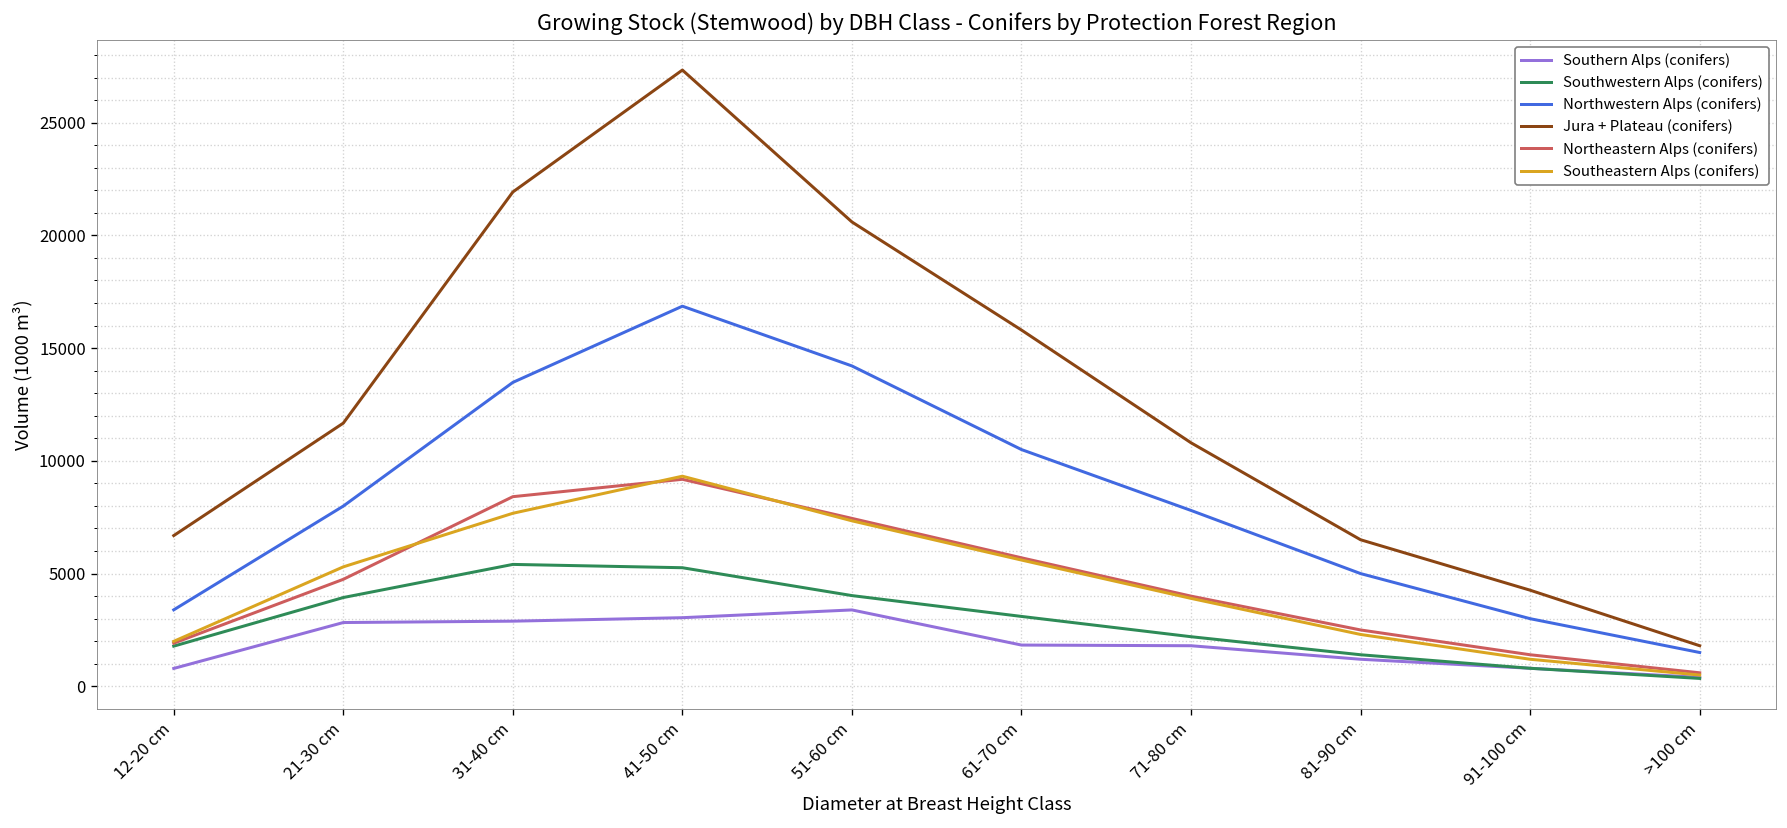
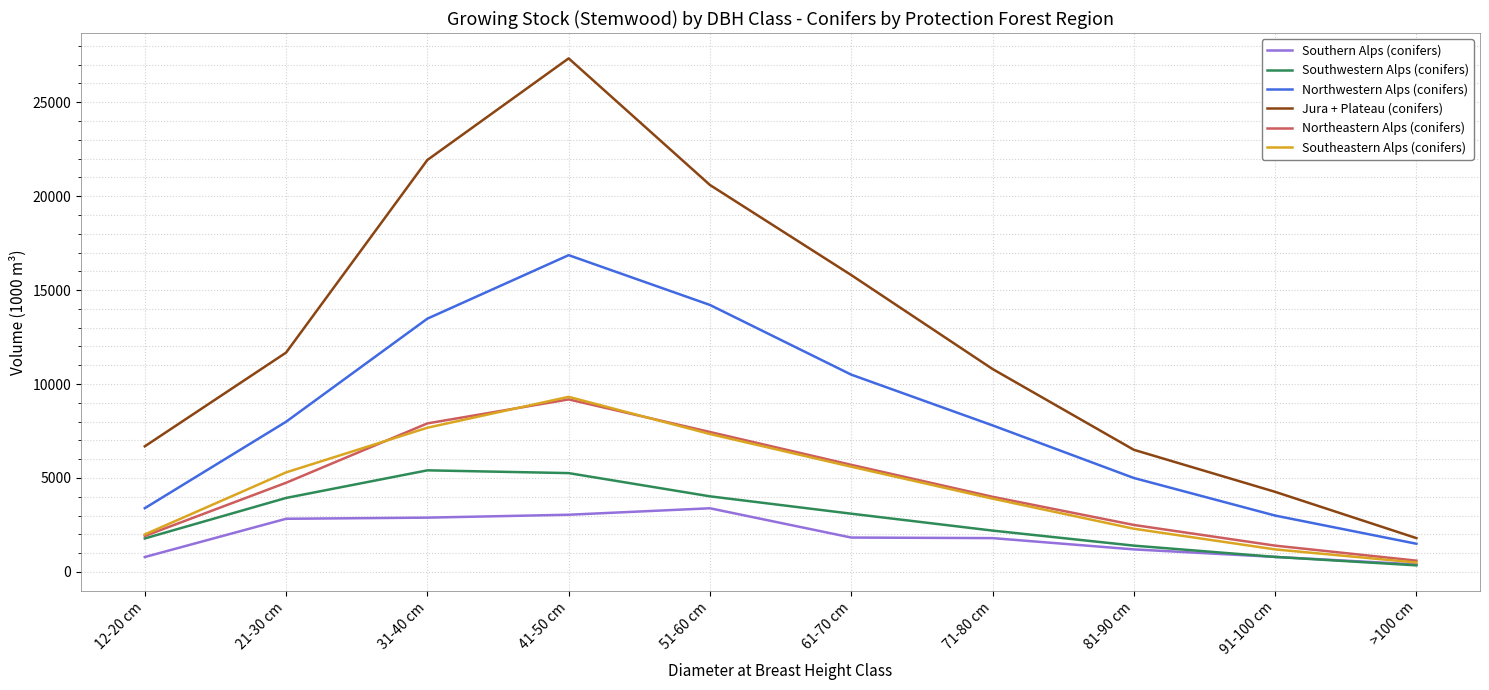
  {
    "Southern Alps (conifers)": {
      "12-20 cm": 800,
      "21-30 cm": 2800,
      "31-40 cm": 2900,
      "41-50 cm": 3000,
      "51-60 cm": 3400,
      "61-70 cm": 1800,
      "71-80 cm": 1800,
      "81-90 cm": 1200
    },
    "Southwestern Alps (conifers)": {
      "21-30 cm": 3900,
      "31-40 cm": 5400,
      "41-50 cm": 5300,
      "51-60 cm": 4000,
      "61-70 cm": 3100,
      "71-80 cm": 2200,
      "81-90 cm": 1400
    },
    "Northwestern Alps (conifers)": {
      "12-20 cm": 3400,
      "21-30 cm": 8000,
      "31-40 cm": 13500,
      "41-50 cm": 16900,
      "51-60 cm": 14200,
      "61-70 cm": 10500,
      "71-80 cm": 7800,
      "81-90 cm": 5000,
      "91-100 cm": 3000,
      ">100 cm": 1500
    },
    "Jura + Plateau (conifers)": {
      "12-20 cm": 6700,
      "21-30 cm": 11700,
      "31-40 cm": 21900,
      "41-50 cm": 27300,
      "51-60 cm": 20600,
      "61-70 cm": 15800,
      "71-80 cm": 10800,
      "81-90 cm": 6500,
      "91-100 cm": 4300,
      ">100 cm": 1800
    },
    "Northeastern Alps (conifers)": {
      "21-30 cm": 4700,
-     "31-40 cm": 8400,
+     "31-40 cm": 7900,
      "41-50 cm": 9200,
      "81-90 cm": 2500,
      "91-100 cm": 1400
    },
    "Southeastern Alps (conifers)": {
      "21-30 cm": 5300,
      "31-40 cm": 7700,
      "41-50 cm": 9300,
      "81-90 cm": 2300,
      "91-100 cm": 1200
    }
  }
